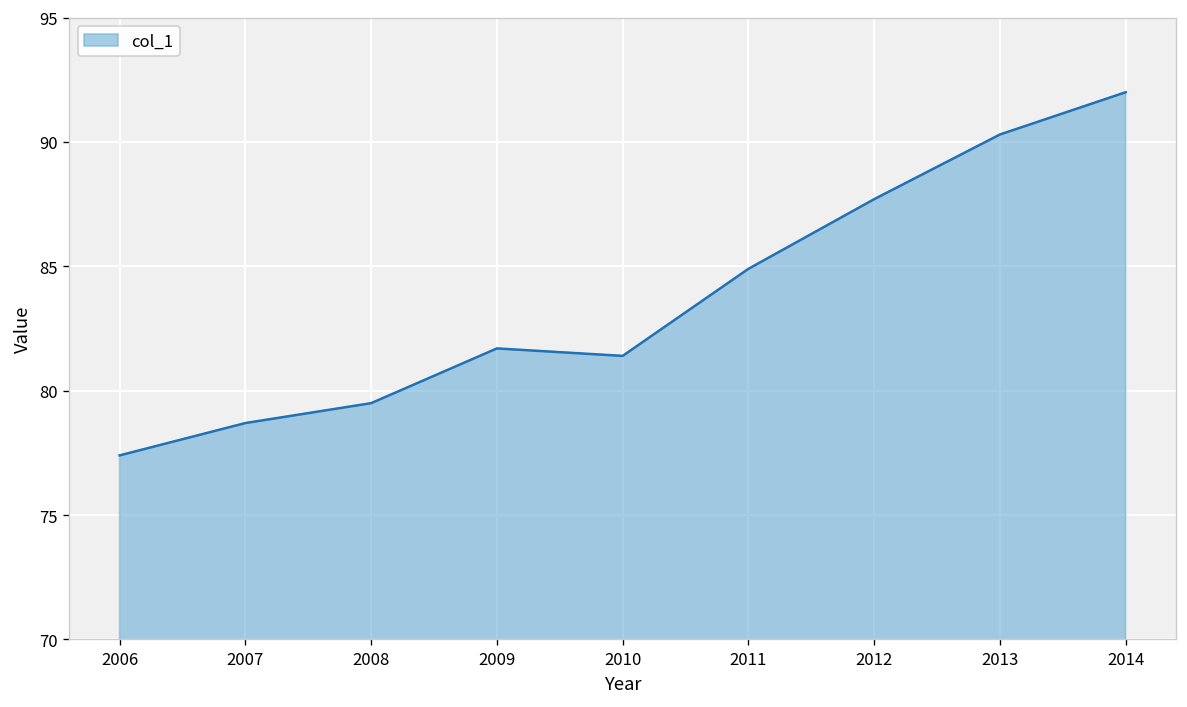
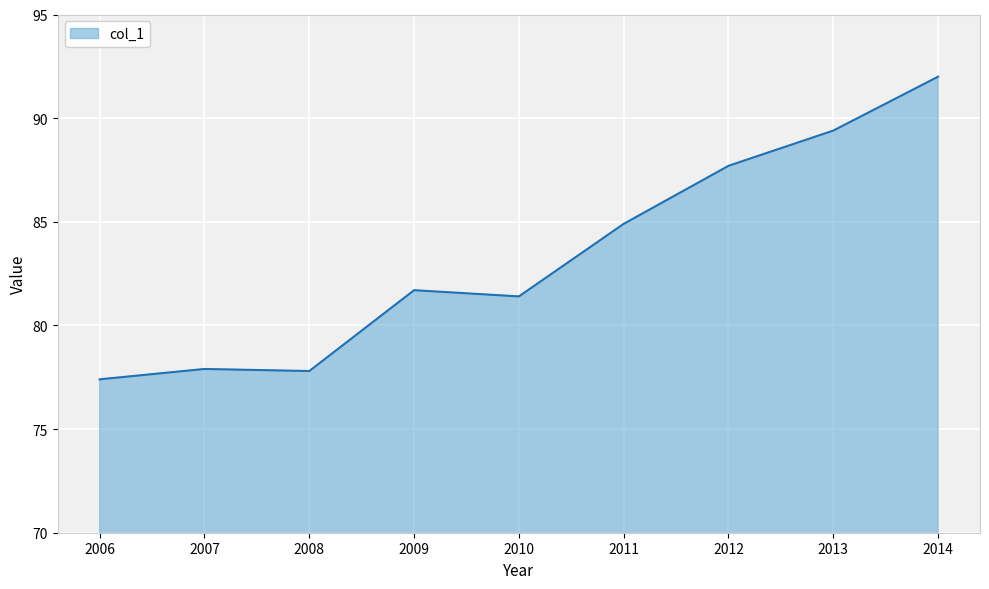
  {
    "2006": 77.4,
-   "2007": 78.7,
-   "2008": 79.5,
+   "2007": 77.9,
+   "2008": 77.8,
    "2009": 81.7,
    "2010": 81.4,
    "2011": 84.9,
    "2012": 87.7,
-   "2013": 90.3,
+   "2013": 89.4,
    "2014": 92.0
  }
